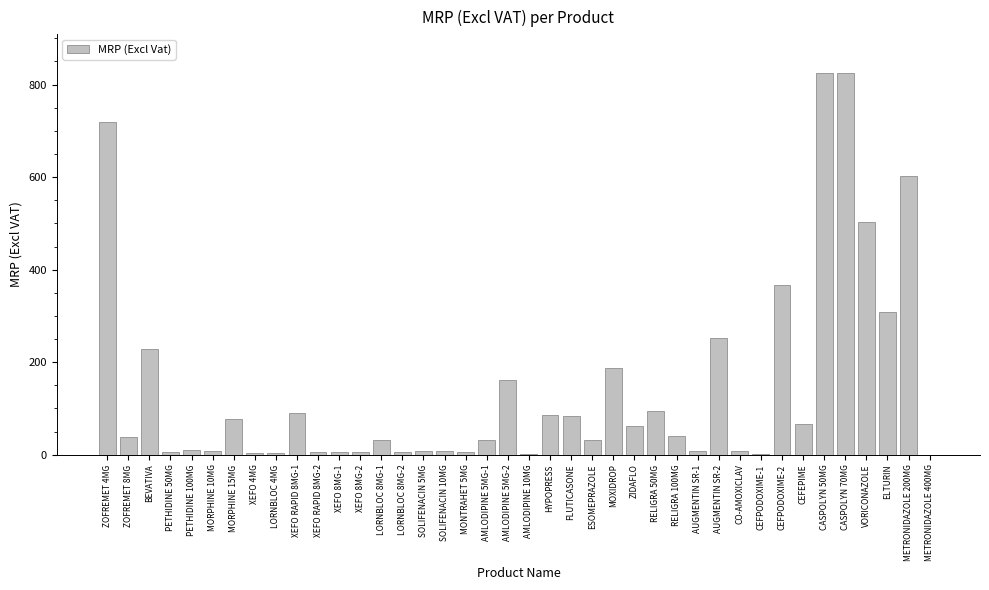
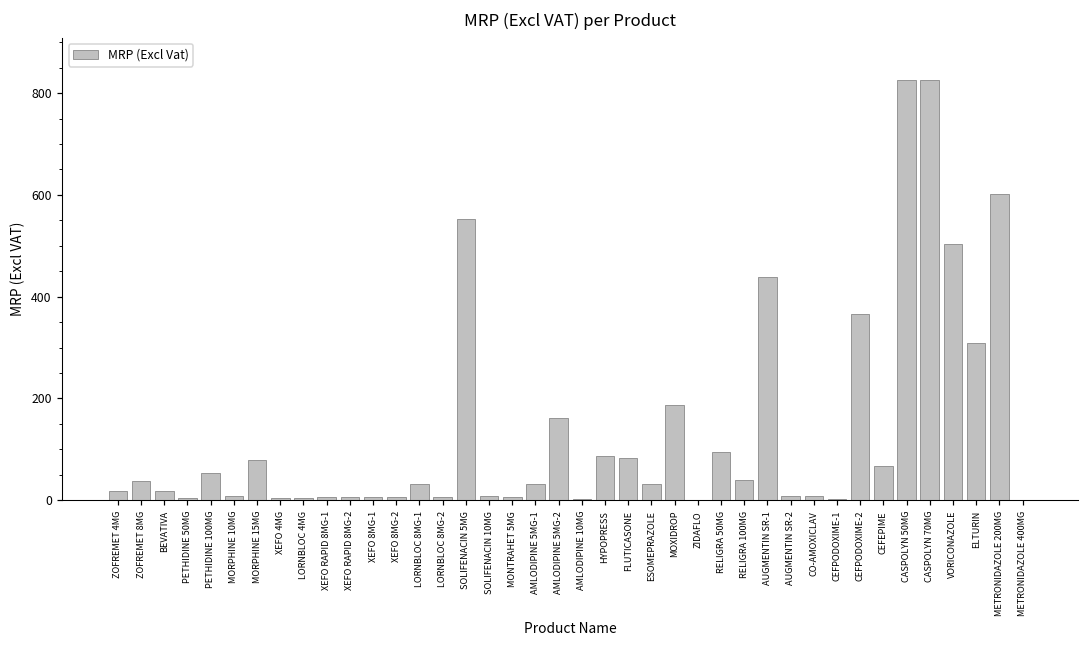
  {
-   "ZOFREMET 4MG": 720,
+   "ZOFREMET 4MG": 20,
    "ZOFREMET 8MG": 40,
-   "BEVATIVA": 230,
-   "PETHIDINE 100MG": 10,
+   "BEVATIVA": 20,
+   "PETHIDINE 100MG": 50,
    "MORPHINE 10MG": 10,
    "MORPHINE 15MG": 80,
-   "XEFO RAPID 8MG-1": 90,
+   "XEFO RAPID 8MG-1": 10,
    "XEFO RAPID 8MG-2": 10,
    "XEFO 8MG-1": 10,
    "XEFO 8MG-2": 10,
    "LORNBLOC 8MG-1": 30,
    "LORNBLOC 8MG-2": 10,
-   "SOLIFENACIN 5MG": 10,
+   "SOLIFENACIN 5MG": 550,
    "SOLIFENACIN 10MG": 10,
    "MONTRAHET 5MG": 10,
    "AMLODIPINE 5MG-1": 30,
    "AMLODIPINE 5MG-2": 160,
    "HYPOPRESS": 90,
    "FLUTICASONE": 80,
    "ESOMEPRAZOLE": 30,
    "MOXIDROP": 190,
-   "ZIDAFLO": 60,
+   "ZIDAFLO": 0,
    "RELIGRA 50MG": 100,
    "RELIGRA 100MG": 40,
-   "AUGMENTIN SR-1": 10,
-   "AUGMENTIN SR-2": 250,
+   "AUGMENTIN SR-1": 440,
+   "AUGMENTIN SR-2": 10,
    "CO-AMOXICLAV": 10,
    "CEFPODOXIME-2": 370,
    "CEFEPIME": 70,
    "CASPOLYN 50MG": 830,
    "CASPOLYN 70MG": 830,
    "VORICONAZOLE": 500,
    "ELTURIN": 310,
    "METRONIDAZOLE 200MG": 600
  }
